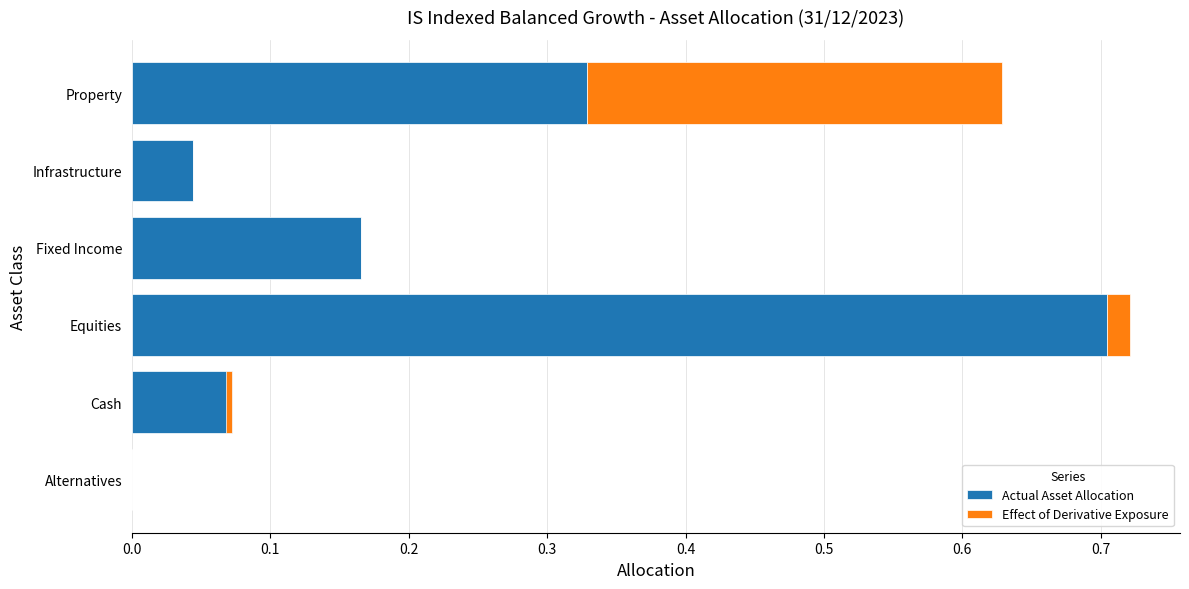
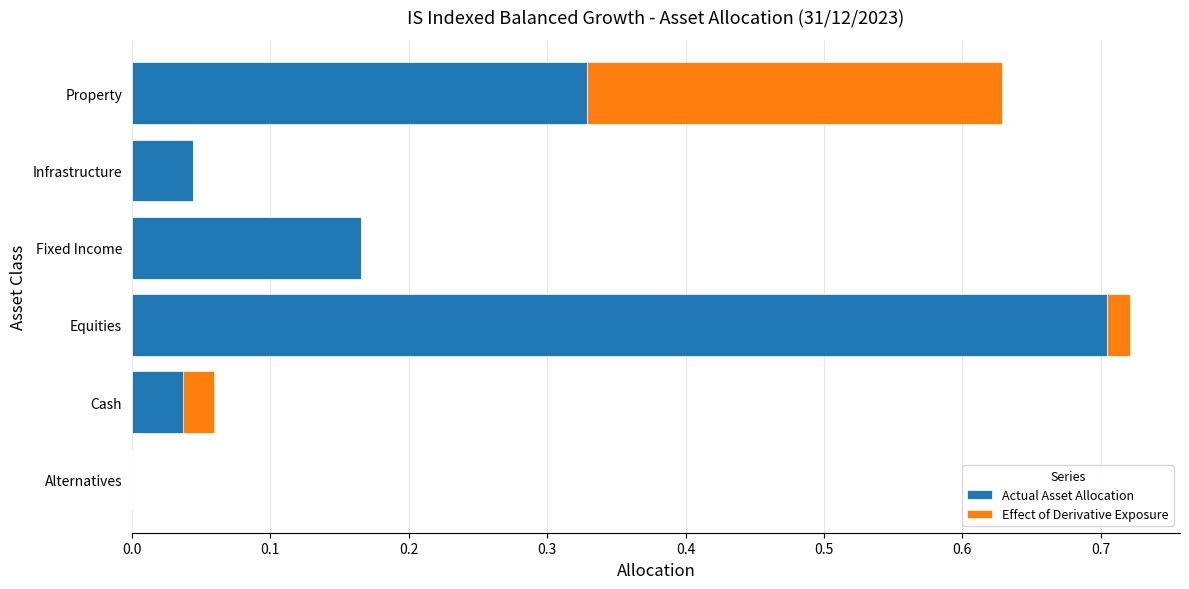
  {
    "Actual Asset Allocation": {
      "Property": 0.329,
      "Infrastructure": 0.044,
      "Fixed Income": 0.166,
      "Equities": 0.705,
-     "Cash": 0.072,
+     "Cash": 0.059,
      "Alternatives": 0.000
    },
    "Effect of Derivative Exposure": {
      "Property": 0.300,
      "Infrastructure": 0.000,
      "Fixed Income": 0.000,
      "Equities": 0.017,
-     "Cash": -0.004,
+     "Cash": -0.022,
      "Alternatives": 0.000
    }
  }
